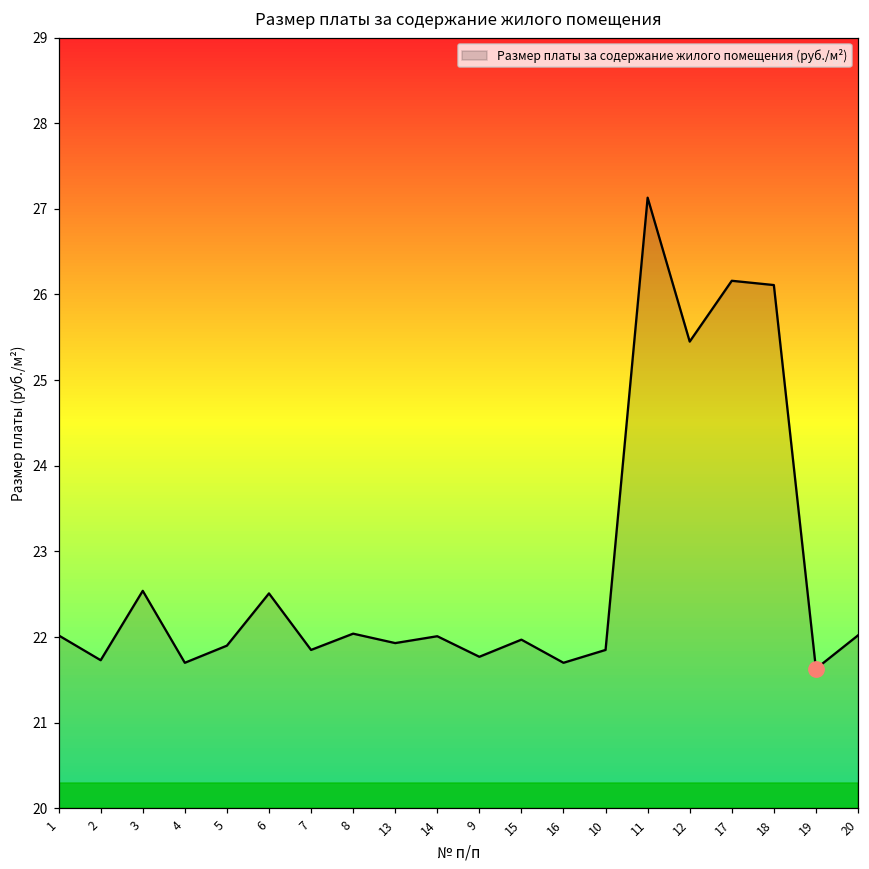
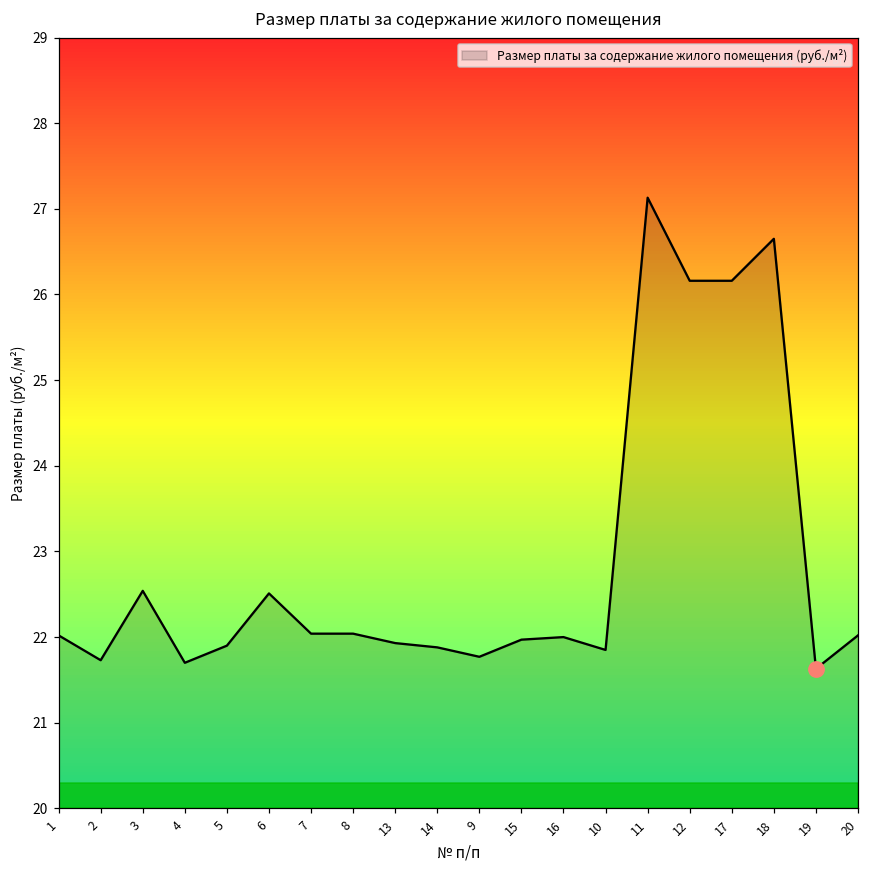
  {
    "Размер платы за содержание жилого помещения (руб./м²)": {
      "1": 22.0,
      "2": 21.7,
      "3": 22.5,
      "4": 21.7,
      "5": 21.9,
      "6": 22.5,
-     "7": 21.9,
+     "7": 22.0,
      "8": 22.0,
      "13": 21.9,
-     "14": 22.0,
+     "14": 21.9,
      "9": 21.8,
      "15": 22.0,
-     "16": 21.7,
+     "16": 22.0,
      "10": 21.9,
      "11": 27.1,
-     "12": 25.5,
+     "12": 26.2,
      "17": 26.2,
-     "18": 26.1,
+     "18": 26.7,
      "20": 22.0
    }
  }
